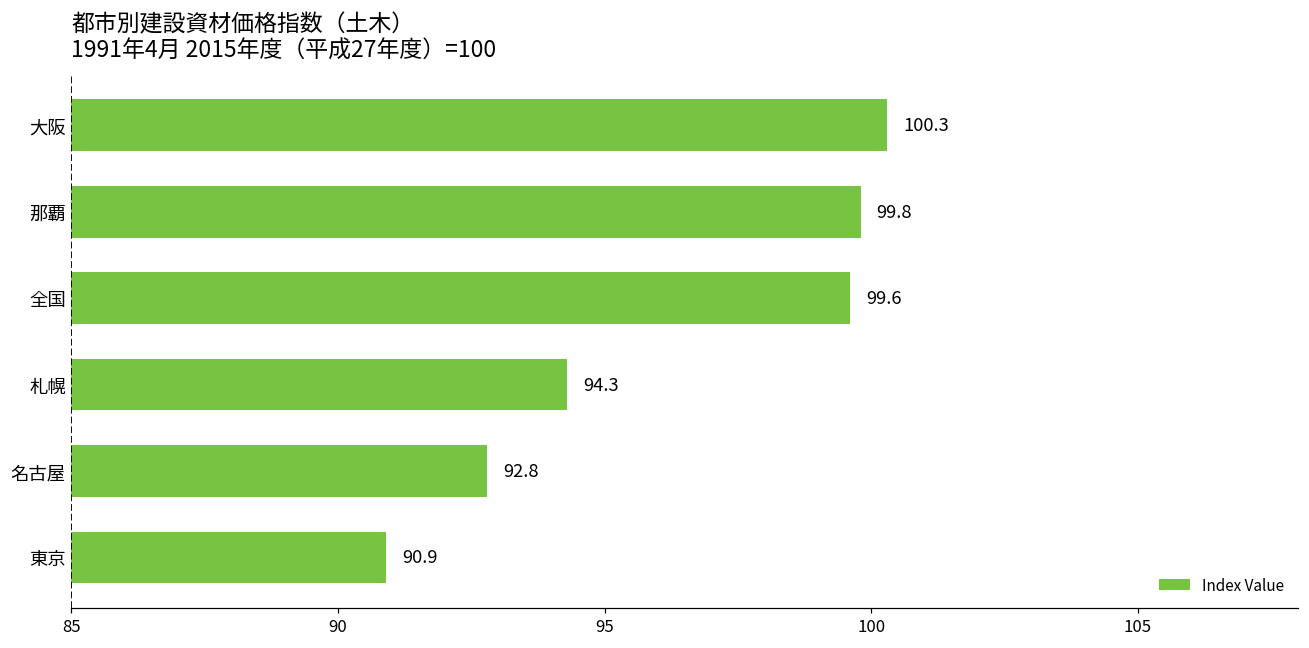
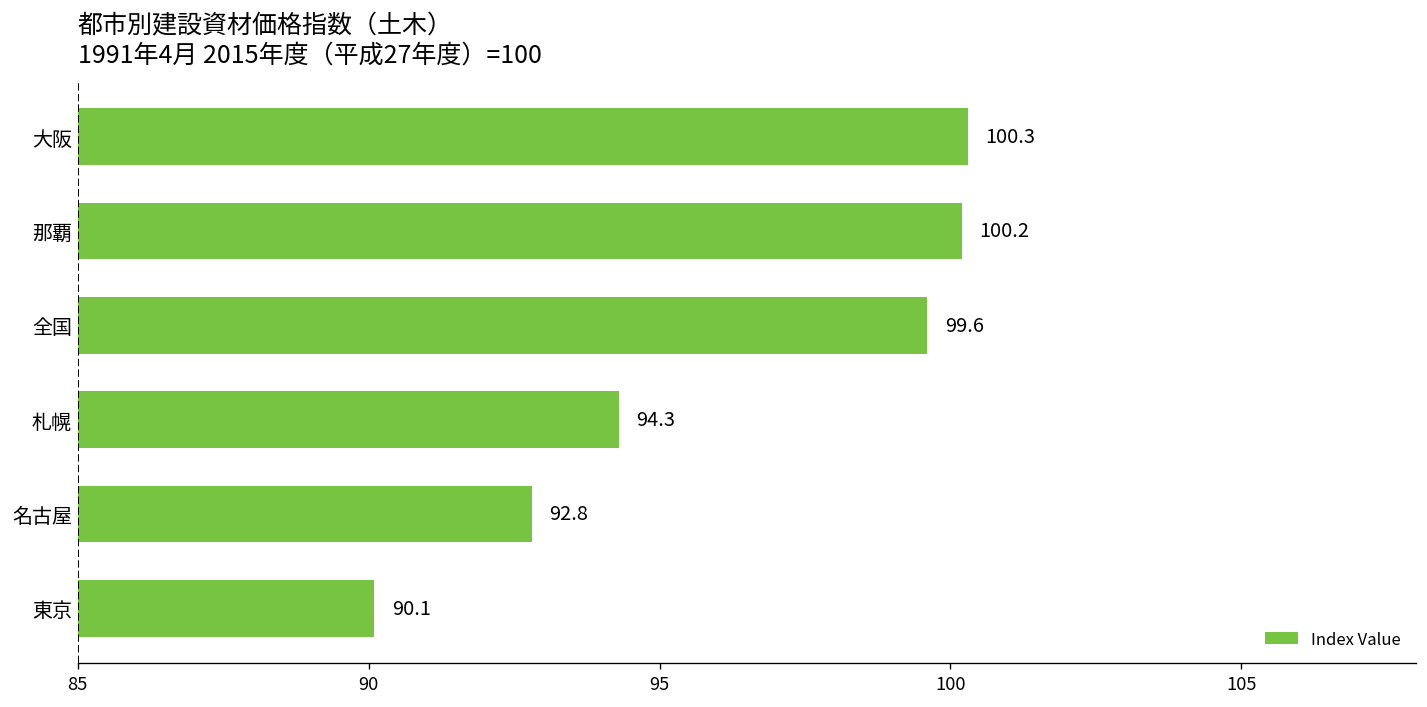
  {
    "大阪": 100.3,
-   "那覇": 99.8,
+   "那覇": 100.2,
    "全国": 99.6,
    "札幌": 94.3,
    "名古屋": 92.8,
-   "東京": 90.9
+   "東京": 90.1
  }
